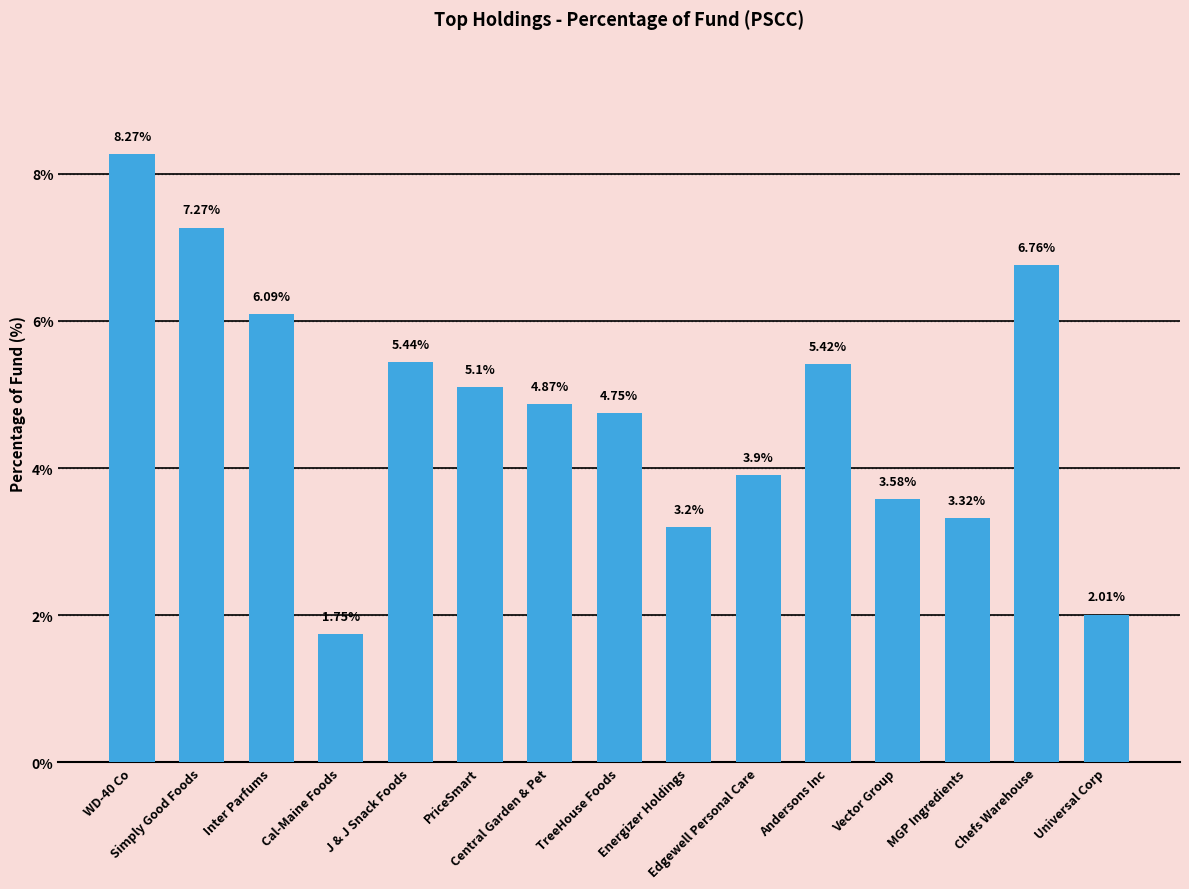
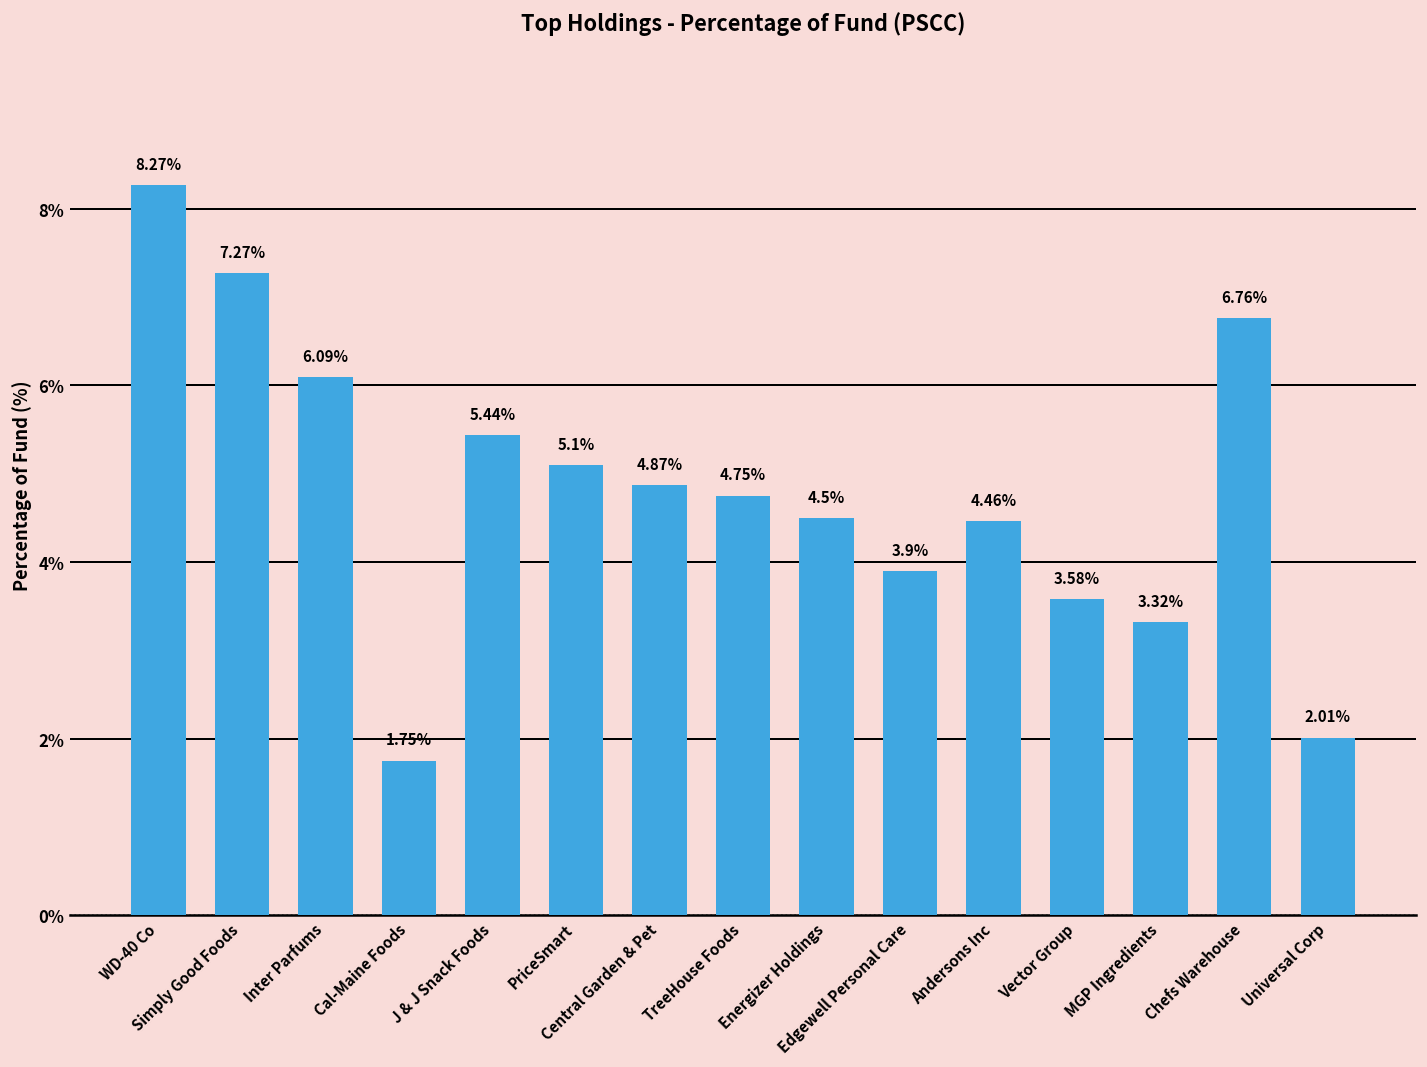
  {
    "WD-40 Co": "8.27%",
    "Simply Good Foods": "7.27%",
    "Inter Parfums": "6.09%",
    "Cal-Maine Foods": "1.75%",
    "J & J Snack Foods": "5.44%",
    "PriceSmart": "5.1%",
    "Central Garden & Pet": "4.87%",
    "TreeHouse Foods": "4.75%",
-   "Energizer Holdings": "3.2%",
+   "Energizer Holdings": "4.5%",
    "Edgewell Personal Care": "3.9%",
-   "Andersons Inc": "5.42%",
+   "Andersons Inc": "4.46%",
    "Vector Group": "3.58%",
    "MGP Ingredients": "3.32%",
    "Chefs Warehouse": "6.76%",
    "Universal Corp": "2.01%"
  }
